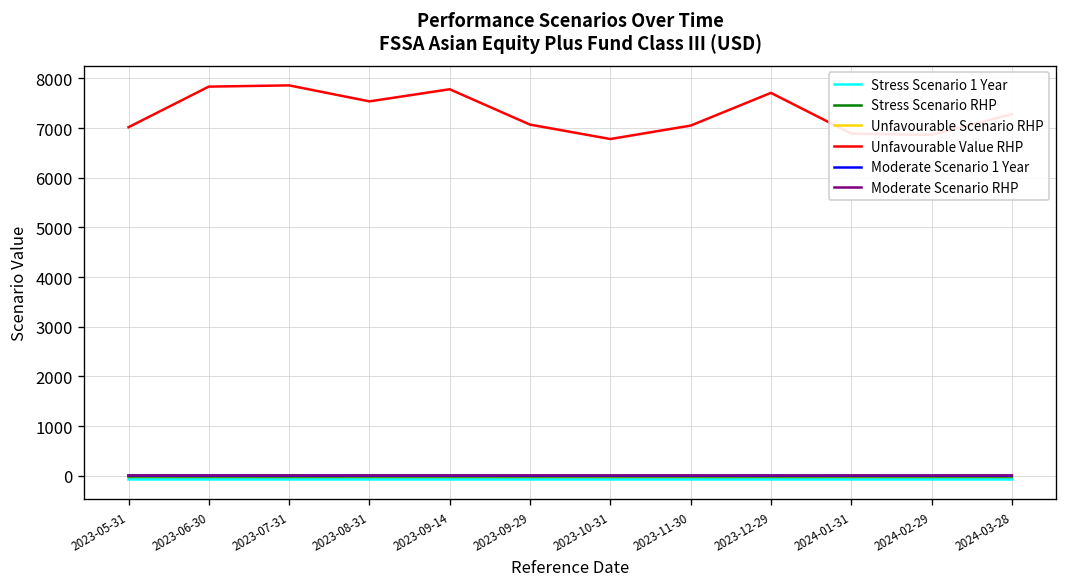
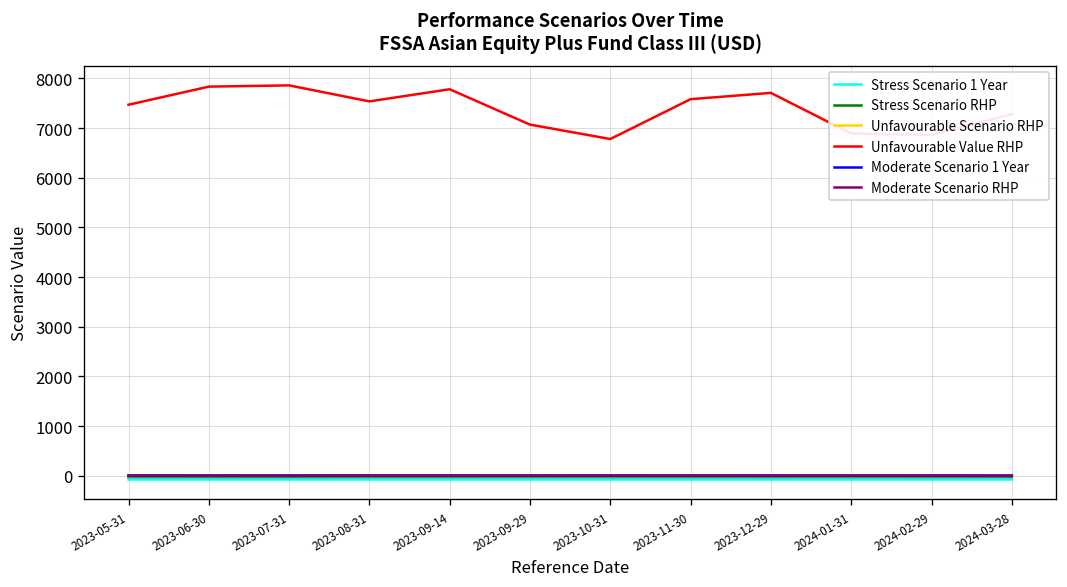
  {
    "Unfavourable Value RHP": {
-     "2023-05-31": 7000,
+     "2023-05-31": 7500,
      "2023-06-30": 7800,
      "2023-07-31": 7900,
      "2023-08-31": 7500,
      "2023-09-14": 7800,
      "2023-09-29": 7100,
      "2023-10-31": 6800,
-     "2023-11-30": 7100,
+     "2023-11-30": 7600,
      "2023-12-29": 7700
    }
  }
